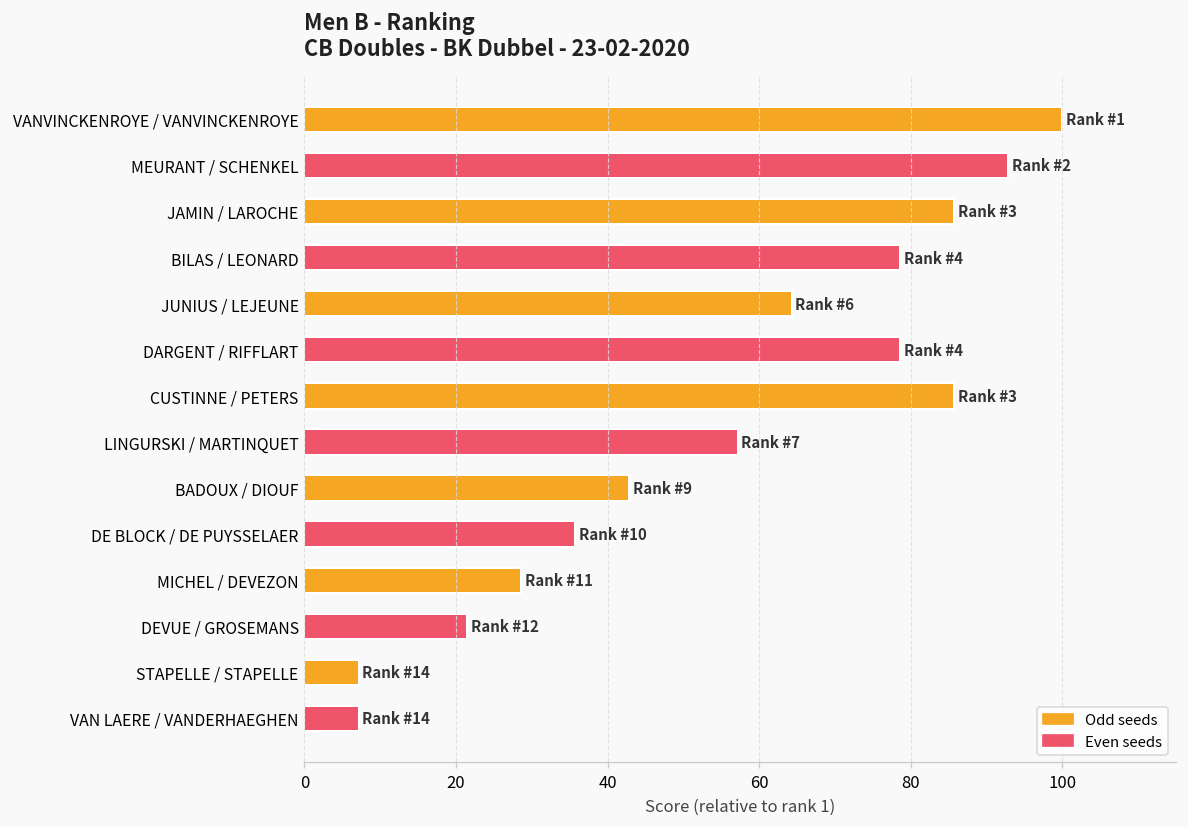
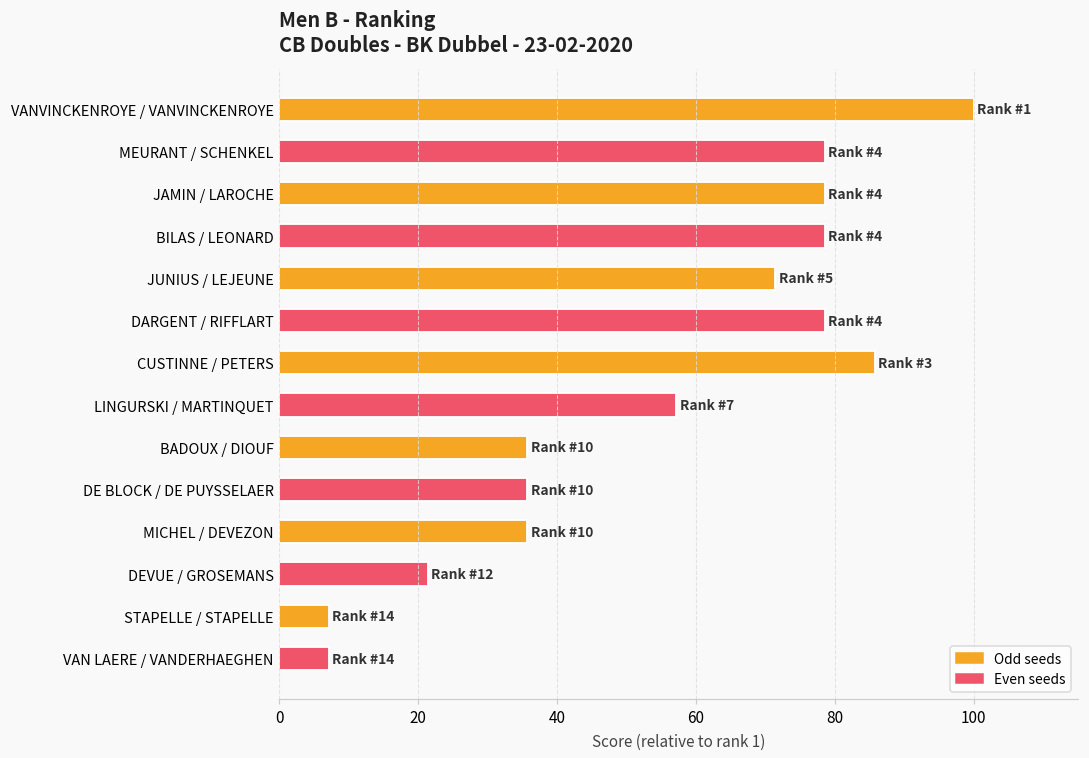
  {
-   "MEURANT / SCHENKEL": 2,
-   "JAMIN / LAROCHE": 3,
-   "JUNIUS / LEJEUNE": 6,
-   "BADOUX / DIOUF": 9,
-   "MICHEL / DEVEZON": 11
+   "MEURANT / SCHENKEL": 4,
+   "JAMIN / LAROCHE": 4,
+   "JUNIUS / LEJEUNE": 5,
+   "BADOUX / DIOUF": 10,
+   "MICHEL / DEVEZON": 10
  }
